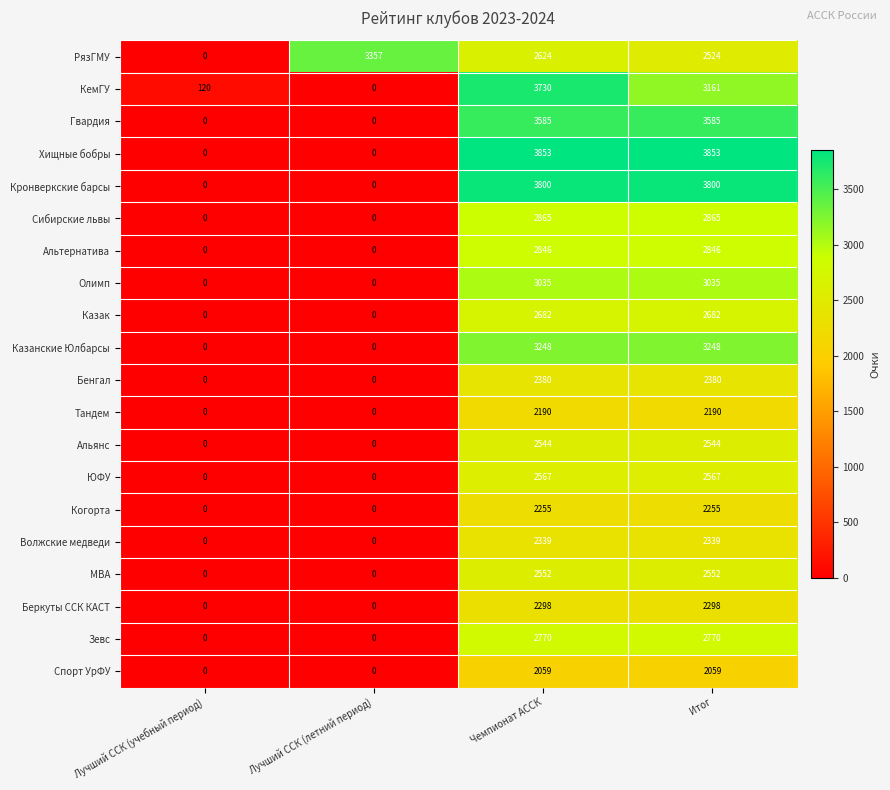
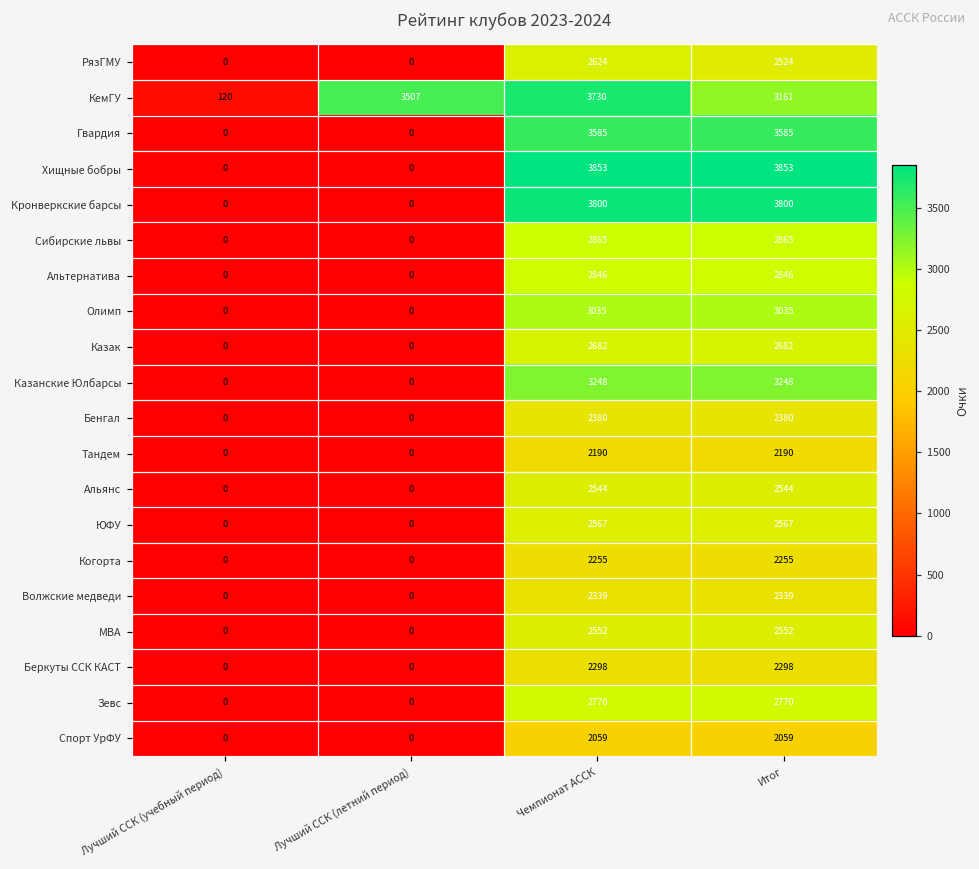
  {
    "РязГМУ": {
      "Лучший ССК (учебный период)": 0,
-     "Лучший ССК (летний период)": 3357,
+     "Лучший ССК (летний период)": 0,
      "Чемпионат АССК": 2624,
      "Итог": 2524
    },
    "КемГУ": {
      "Лучший ССК (учебный период)": 120,
-     "Лучший ССК (летний период)": 0,
+     "Лучший ССК (летний период)": 3507,
      "Чемпионат АССК": 3730,
      "Итог": 3161
    },
    "Гвардия": {
      "Лучший ССК (учебный период)": 0,
      "Лучший ССК (летний период)": 0,
      "Чемпионат АССК": 3585,
      "Итог": 3585
    },
    "Хищные бобры": {
      "Лучший ССК (учебный период)": 0,
      "Лучший ССК (летний период)": 0,
      "Чемпионат АССК": 3853,
      "Итог": 3853
    },
    "Кронверкские барсы": {
      "Лучший ССК (учебный период)": 0,
      "Лучший ССК (летний период)": 0,
      "Чемпионат АССК": 3800,
      "Итог": 3800
    },
    "Сибирские львы": {
      "Лучший ССК (учебный период)": 0,
      "Лучший ССК (летний период)": 0,
      "Чемпионат АССК": 2865,
      "Итог": 2865
    },
    "Альтернатива": {
      "Лучший ССК (учебный период)": 0,
      "Лучший ССК (летний период)": 0,
      "Чемпионат АССК": 2846,
      "Итог": 2846
    },
    "Олимп": {
      "Лучший ССК (учебный период)": 0,
      "Лучший ССК (летний период)": 0,
      "Чемпионат АССК": 3035,
      "Итог": 3035
    },
    "Казак": {
      "Лучший ССК (учебный период)": 0,
      "Лучший ССК (летний период)": 0,
      "Чемпионат АССК": 2682,
      "Итог": 2682
    },
    "Казанские Юлбарсы": {
      "Лучший ССК (учебный период)": 0,
      "Лучший ССК (летний период)": 0,
      "Чемпионат АССК": 3248,
      "Итог": 3248
    },
    "Бенгал": {
      "Лучший ССК (учебный период)": 0,
      "Лучший ССК (летний период)": 0,
      "Чемпионат АССК": 2380,
      "Итог": 2380
    },
    "Тандем": {
      "Лучший ССК (учебный период)": 0,
      "Лучший ССК (летний период)": 0,
      "Чемпионат АССК": 2190,
      "Итог": 2190
    },
    "Альянс": {
      "Лучший ССК (учебный период)": 0,
      "Лучший ССК (летний период)": 0,
      "Чемпионат АССК": 2544,
      "Итог": 2544
    },
    "ЮФУ": {
      "Лучший ССК (учебный период)": 0,
      "Лучший ССК (летний период)": 0,
      "Чемпионат АССК": 2567,
      "Итог": 2567
    },
    "Когорта": {
      "Лучший ССК (учебный период)": 0,
      "Лучший ССК (летний период)": 0,
      "Чемпионат АССК": 2255,
      "Итог": 2255
    },
    "Волжские медведи": {
      "Лучший ССК (учебный период)": 0,
      "Лучший ССК (летний период)": 0,
      "Чемпионат АССК": 2339,
      "Итог": 2339
    },
    "МВА": {
      "Лучший ССК (учебный период)": 0,
      "Лучший ССК (летний период)": 0,
      "Чемпионат АССК": 2552,
      "Итог": 2552
    },
    "Беркуты ССК КАСТ": {
      "Лучший ССК (учебный период)": 0,
      "Лучший ССК (летний период)": 0,
      "Чемпионат АССК": 2298,
      "Итог": 2298
    },
    "Зевс": {
      "Лучший ССК (учебный период)": 0,
      "Лучший ССК (летний период)": 0,
      "Чемпионат АССК": 2770,
      "Итог": 2770
    },
    "Спорт УрФУ": {
      "Лучший ССК (учебный период)": 0,
      "Лучший ССК (летний период)": 0,
      "Чемпионат АССК": 2059,
      "Итог": 2059
    }
  }
